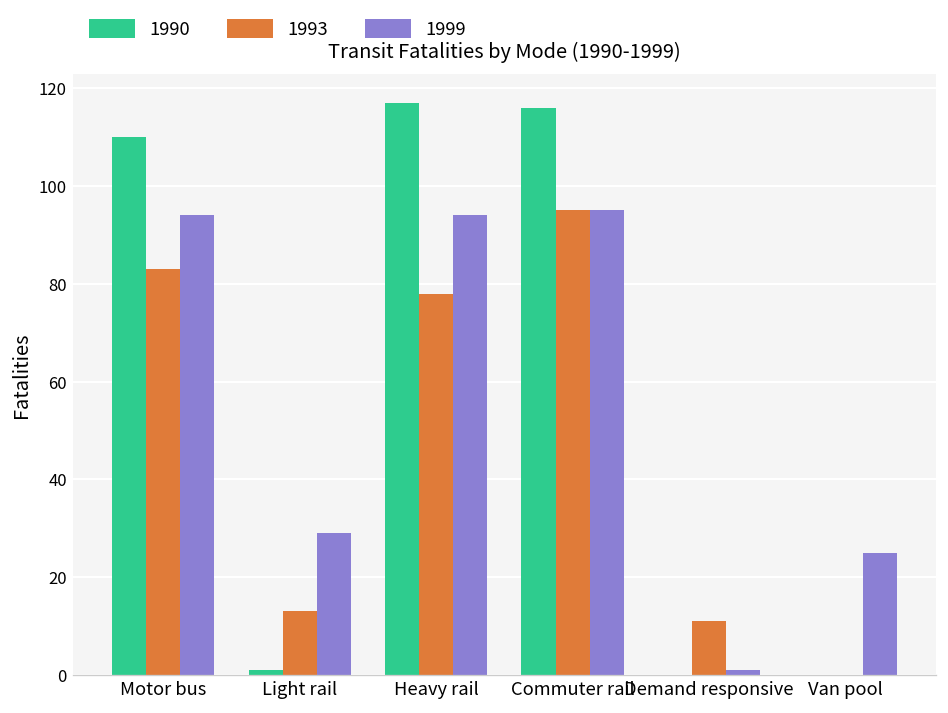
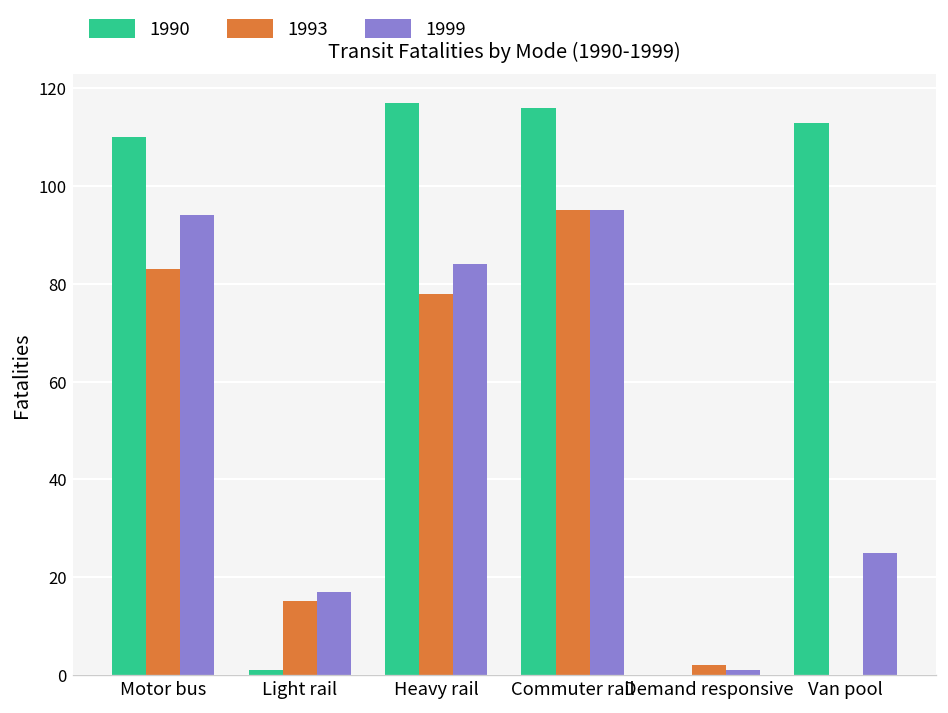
  {
    "1990": {
      "Motor bus": 110,
      "Light rail": 1,
      "Heavy rail": 117,
      "Commuter rail": 116,
      "Demand responsive": 0,
-     "Van pool": 0
+     "Van pool": 113
    },
    "1993": {
      "Motor bus": 83,
-     "Light rail": 13,
+     "Light rail": 15,
      "Heavy rail": 78,
      "Commuter rail": 95,
-     "Demand responsive": 11,
+     "Demand responsive": 2,
      "Van pool": 0
    },
    "1999": {
      "Motor bus": 94,
-     "Light rail": 29,
-     "Heavy rail": 94,
+     "Light rail": 17,
+     "Heavy rail": 84,
      "Commuter rail": 95,
      "Demand responsive": 1,
      "Van pool": 25
    }
  }
